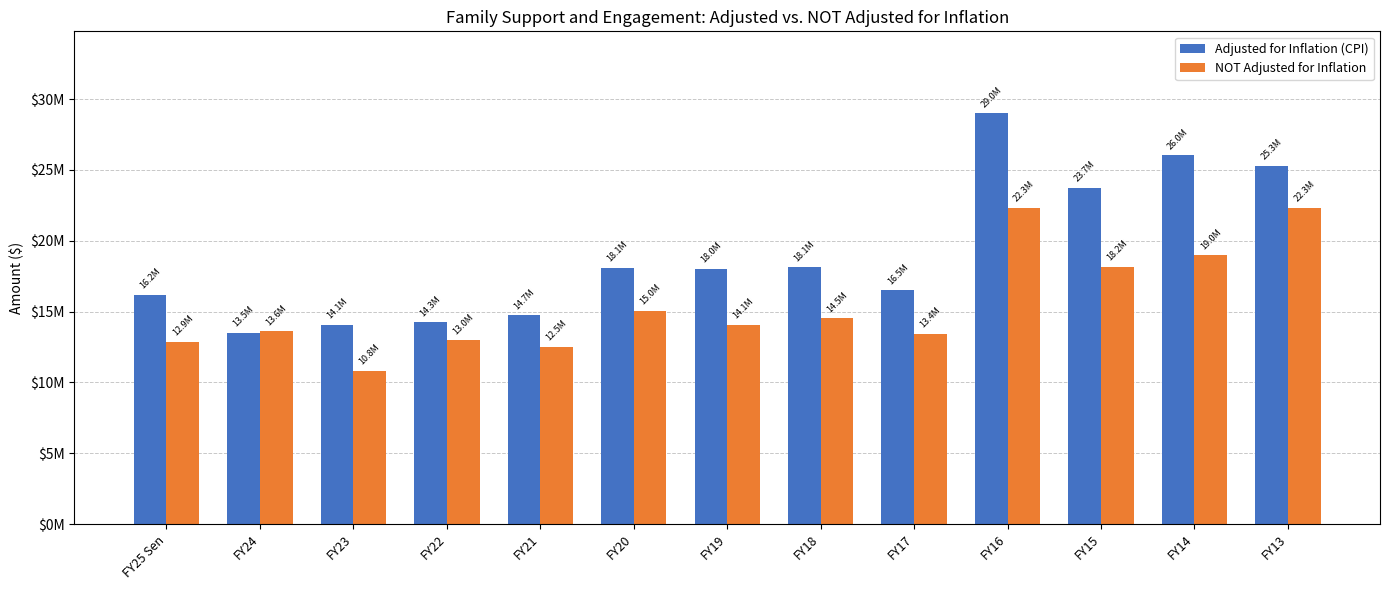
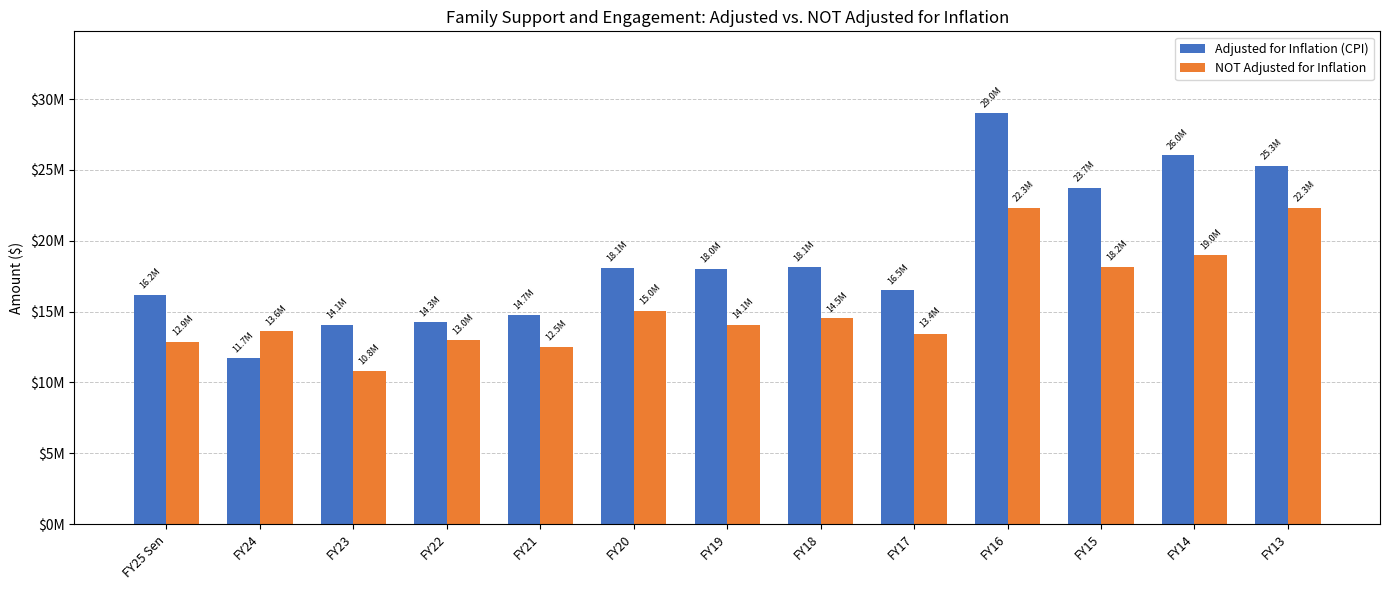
  {
    "Adjusted for Inflation (CPI)": {
      "FY25 Sen": "16.2M",
-     "FY24": "13.5M",
+     "FY24": "11.7M",
      "FY23": "14.1M",
      "FY22": "14.3M",
      "FY21": "14.7M",
      "FY20": "18.1M",
      "FY19": "18.0M",
      "FY18": "18.1M",
      "FY17": "16.5M",
      "FY16": "29.0M",
      "FY15": "23.7M",
      "FY14": "26.0M",
      "FY13": "25.3M"
    },
    "NOT Adjusted for Inflation": {
      "FY25 Sen": "12.9M",
      "FY24": "13.6M",
      "FY23": "10.8M",
      "FY22": "13.0M",
      "FY21": "12.5M",
      "FY20": "15.0M",
      "FY19": "14.1M",
      "FY18": "14.5M",
      "FY17": "13.4M",
      "FY16": "22.3M",
      "FY15": "18.2M",
      "FY14": "19.0M",
      "FY13": "22.3M"
    }
  }
